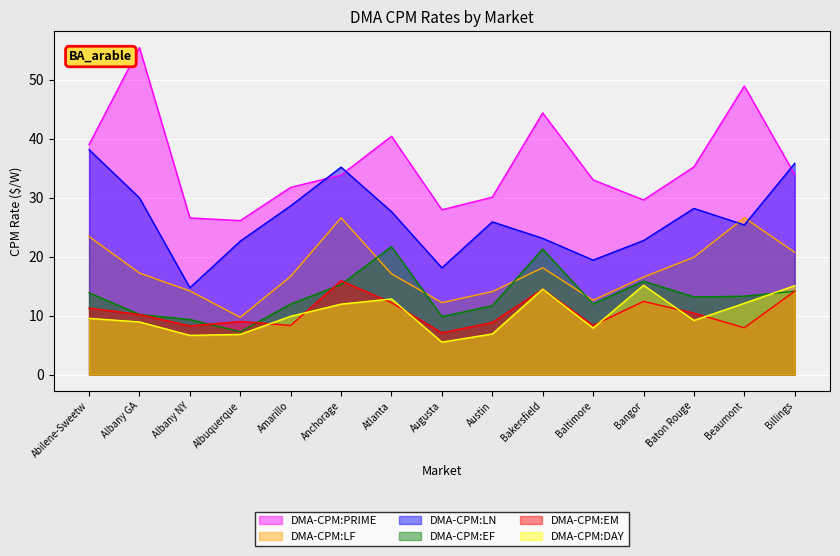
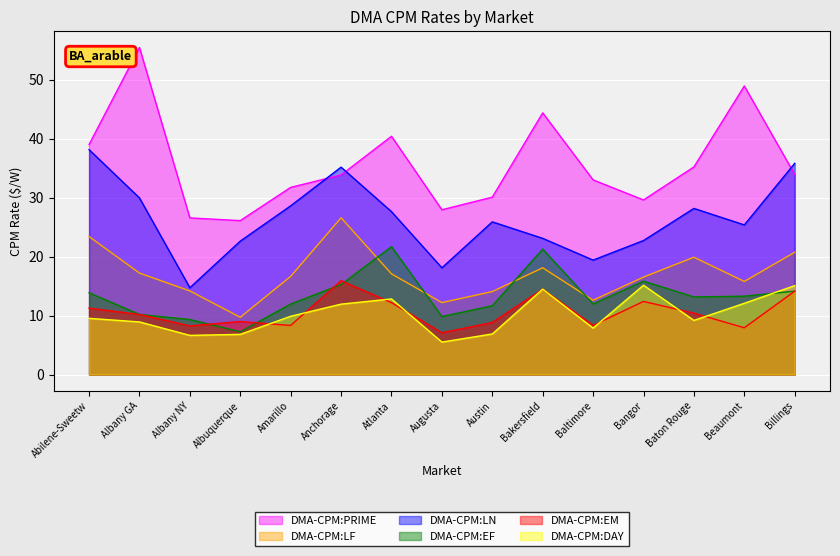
  {
    "DMA-CPM:PRIME": {
      "Abilene-Sweetw": 39,
      "Albany GA": 55,
      "Albany NY": 27,
      "Albuquerque": 26,
      "Amarillo": 32,
      "Anchorage": 34,
      "Atlanta": 40,
      "Augusta": 28,
      "Austin": 30,
      "Bakersfield": 44,
      "Baltimore": 33,
      "Bangor": 30,
      "Baton Rouge": 35,
      "Beaumont": 49,
      "Billings": 34
    },
    "DMA-CPM:LF": {
      "Abilene-Sweetw": 23,
      "Albany GA": 17,
      "Albany NY": 14,
      "Albuquerque": 10,
      "Amarillo": 17,
      "Anchorage": 27,
      "Atlanta": 17,
      "Augusta": 12,
      "Austin": 14,
      "Bakersfield": 18,
      "Baltimore": 13,
      "Bangor": 17,
      "Baton Rouge": 20,
-     "Beaumont": 27,
+     "Beaumont": 16,
      "Billings": 21
    },
    "DMA-CPM:LN": {
      "Abilene-Sweetw": 38,
      "Albany GA": 30,
      "Albany NY": 15,
      "Albuquerque": 23,
      "Amarillo": 29,
      "Anchorage": 35,
      "Atlanta": 28,
      "Augusta": 18,
      "Austin": 26,
      "Bakersfield": 23,
      "Baltimore": 19,
      "Bangor": 23,
      "Baton Rouge": 28,
      "Beaumont": 25,
      "Billings": 36
    },
    "DMA-CPM:EF": {
      "Abilene-Sweetw": 14,
      "Albany NY": 9,
      "Albuquerque": 7,
      "Amarillo": 12,
      "Anchorage": 15,
      "Atlanta": 22,
      "Augusta": 10,
      "Austin": 12,
      "Bakersfield": 21,
      "Baltimore": 12,
      "Bangor": 16,
      "Baton Rouge": 13,
      "Beaumont": 13
    },
    "DMA-CPM:EM": {
      "Abilene-Sweetw": 11,
      "Albany NY": 8,
      "Albuquerque": 9,
      "Amarillo": 8,
      "Anchorage": 16,
      "Atlanta": 12,
      "Augusta": 7,
      "Austin": 9,
      "Baltimore": 8,
      "Bangor": 12,
      "Baton Rouge": 10,
      "Beaumont": 8
    },
    "DMA-CPM:DAY": {
      "Abilene-Sweetw": 10,
      "Albany GA": 9,
      "Albany NY": 7,
      "Albuquerque": 7,
      "Amarillo": 10,
      "Anchorage": 12,
      "Atlanta": 13,
      "Augusta": 6,
      "Austin": 7,
      "Baltimore": 8,
      "Bangor": 15,
      "Baton Rouge": 9,
      "Beaumont": 12,
      "Billings": 15
    }
  }
